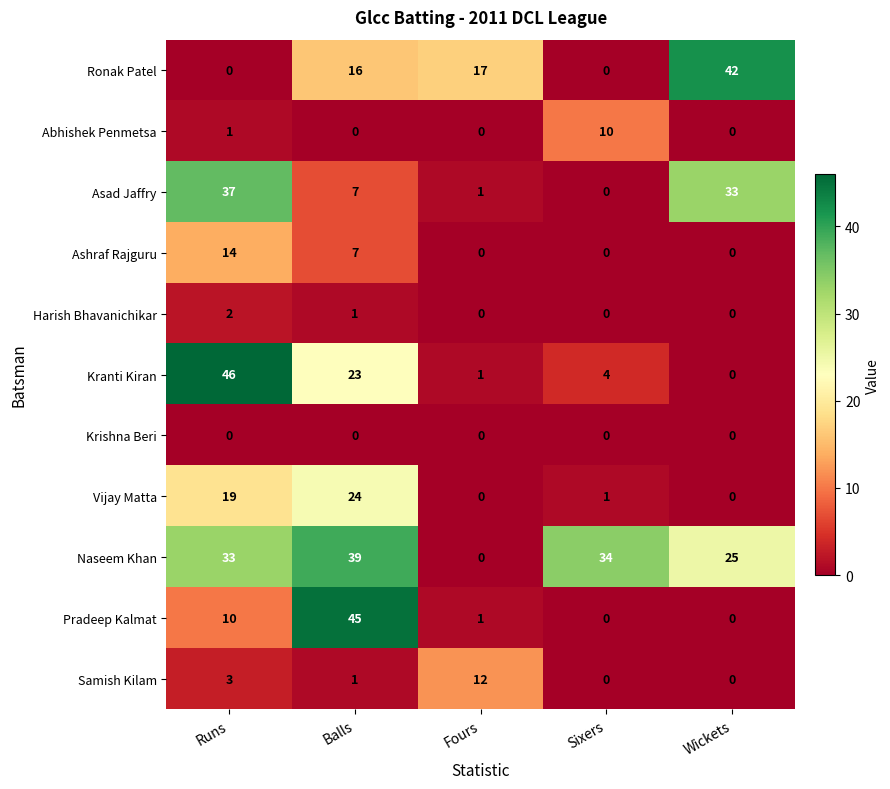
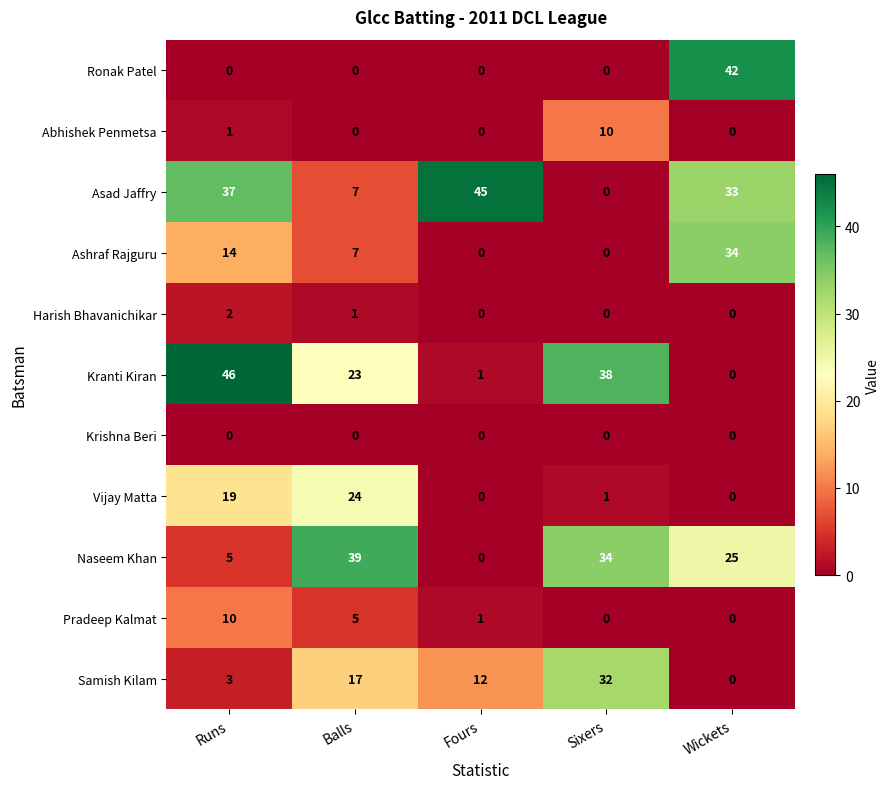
  {
    "Ronak Patel": {
      "Runs": 0,
-     "Balls": 16,
-     "Fours": 17,
+     "Balls": 0,
+     "Fours": 0,
      "Sixers": 0,
      "Wickets": 42
    },
    "Abhishek Penmetsa": {
      "Runs": 1,
      "Balls": 0,
      "Fours": 0,
      "Sixers": 10,
      "Wickets": 0
    },
    "Asad Jaffry": {
      "Runs": 37,
      "Balls": 7,
-     "Fours": 1,
+     "Fours": 45,
      "Sixers": 0,
      "Wickets": 33
    },
    "Ashraf Rajguru": {
      "Runs": 14,
      "Balls": 7,
      "Fours": 0,
      "Sixers": 0,
-     "Wickets": 0
+     "Wickets": 34
    },
    "Harish Bhavanichikar": {
      "Runs": 2,
      "Balls": 1,
      "Fours": 0,
      "Sixers": 0,
      "Wickets": 0
    },
    "Kranti Kiran": {
      "Runs": 46,
      "Balls": 23,
      "Fours": 1,
-     "Sixers": 4,
+     "Sixers": 38,
      "Wickets": 0
    },
    "Krishna Beri": {
      "Runs": 0,
      "Balls": 0,
      "Fours": 0,
      "Sixers": 0,
      "Wickets": 0
    },
    "Vijay Matta": {
      "Runs": 19,
      "Balls": 24,
      "Fours": 0,
      "Sixers": 1,
      "Wickets": 0
    },
    "Naseem Khan": {
-     "Runs": 33,
+     "Runs": 5,
      "Balls": 39,
      "Fours": 0,
      "Sixers": 34,
      "Wickets": 25
    },
    "Pradeep Kalmat": {
      "Runs": 10,
-     "Balls": 45,
+     "Balls": 5,
      "Fours": 1,
      "Sixers": 0,
      "Wickets": 0
    },
    "Samish Kilam": {
      "Runs": 3,
-     "Balls": 1,
+     "Balls": 17,
      "Fours": 12,
-     "Sixers": 0,
+     "Sixers": 32,
      "Wickets": 0
    }
  }
